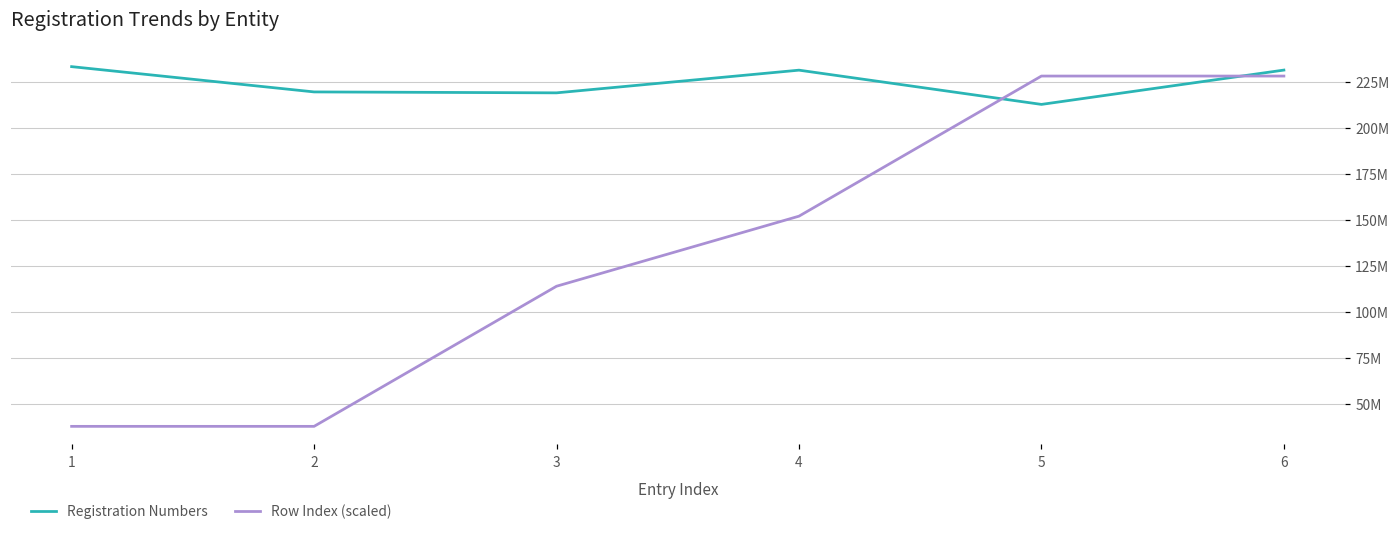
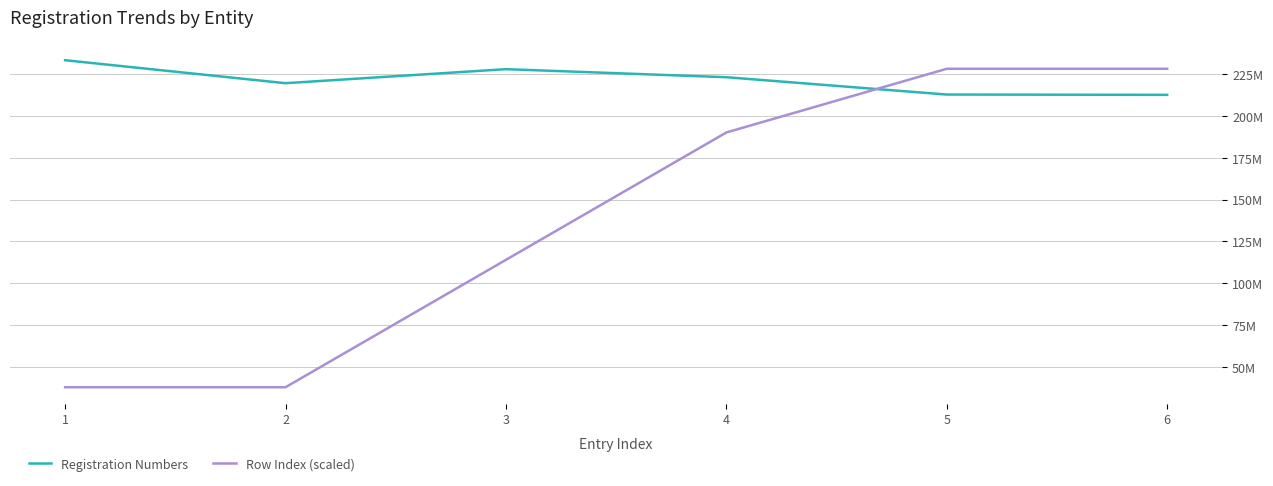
  {
    "Registration Numbers": {
      "1": 233000000,
      "2": 219000000,
-     "3": 219000000,
-     "4": 231000000,
+     "3": 228000000,
+     "4": 223000000,
      "5": 213000000,
-     "6": 231000000
+     "6": 212000000
    },
    "Row Index (scaled)": {
      "1": 38000000,
      "2": 38000000,
      "3": 114000000,
-     "4": 152000000,
+     "4": 190000000,
      "5": 228000000,
      "6": 228000000
    }
  }
